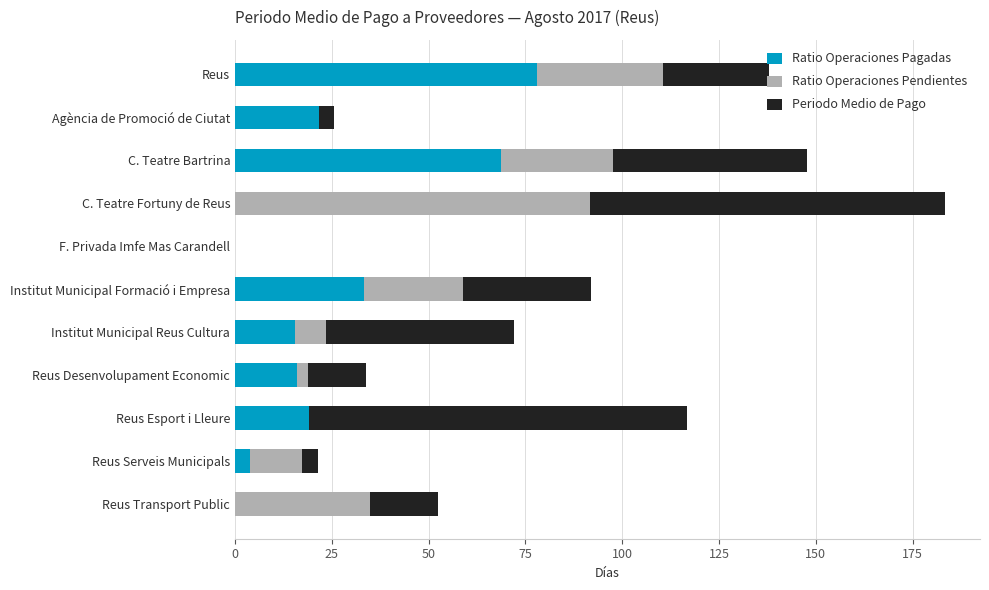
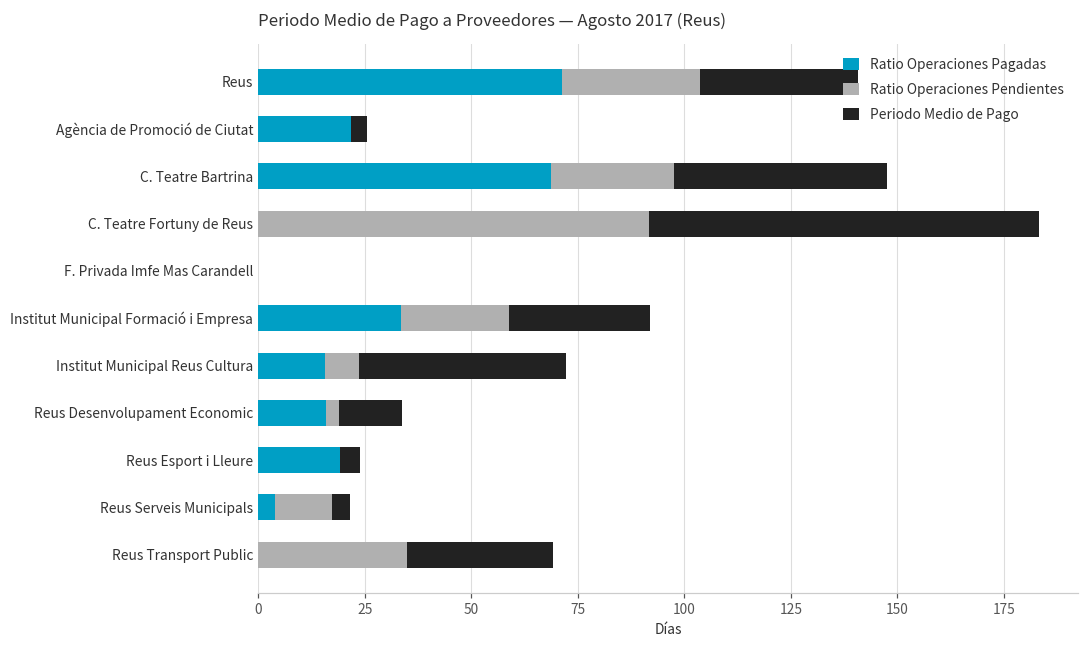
  {
    "Ratio Operaciones Pagadas": {
-     "Reus": 78,
+     "Reus": 71,
      "Agència de Promoció de Ciutat": 22,
      "C. Teatre Bartrina": 69,
      "C. Teatre Fortuny de Reus": 0,
      "F. Privada Imfe Mas Carandell": 0,
      "Institut Municipal Formació i Empresa": 33,
      "Institut Municipal Reus Cultura": 16,
      "Reus Desenvolupament Economic": 16,
      "Reus Esport i Lleure": 19,
      "Reus Serveis Municipals": 4,
      "Reus Transport Public": 0
    },
    "Ratio Operaciones Pendientes": {
      "Reus": 32,
      "Agència de Promoció de Ciutat": 0,
      "C. Teatre Bartrina": 29,
      "C. Teatre Fortuny de Reus": 92,
      "F. Privada Imfe Mas Carandell": 0,
      "Institut Municipal Formació i Empresa": 25,
      "Institut Municipal Reus Cultura": 8,
      "Reus Desenvolupament Economic": 3,
      "Reus Esport i Lleure": 0,
      "Reus Serveis Municipals": 13,
      "Reus Transport Public": 35
    },
    "Periodo Medio de Pago": {
-     "Reus": 27,
+     "Reus": 37,
      "Agència de Promoció de Ciutat": 4,
      "C. Teatre Bartrina": 50,
      "C. Teatre Fortuny de Reus": 92,
      "F. Privada Imfe Mas Carandell": 0,
      "Institut Municipal Formació i Empresa": 33,
      "Institut Municipal Reus Cultura": 49,
      "Reus Desenvolupament Economic": 15,
-     "Reus Esport i Lleure": 98,
+     "Reus Esport i Lleure": 5,
      "Reus Serveis Municipals": 4,
-     "Reus Transport Public": 18
+     "Reus Transport Public": 34
    }
  }
